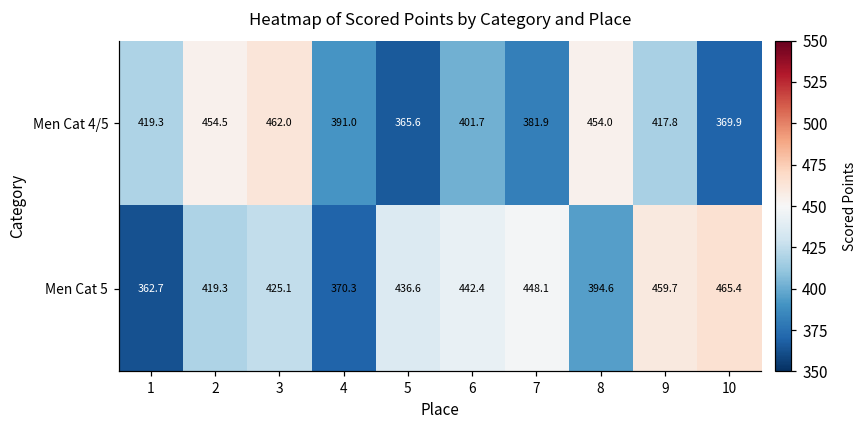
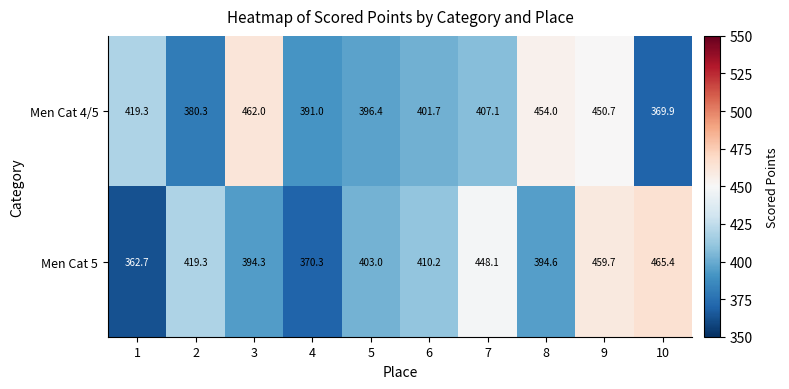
  {
    "Men Cat 4/5": {
      "1": 419.3,
-     "2": 454.5,
+     "2": 380.3,
      "3": 462.0,
      "4": 391.0,
-     "5": 365.6,
+     "5": 396.4,
      "6": 401.7,
-     "7": 381.9,
+     "7": 407.1,
      "8": 454.0,
-     "9": 417.8,
+     "9": 450.7,
      "10": 369.9
    },
    "Men Cat 5": {
      "1": 362.7,
      "2": 419.3,
-     "3": 425.1,
+     "3": 394.3,
      "4": 370.3,
-     "5": 436.6,
-     "6": 442.4,
+     "5": 403.0,
+     "6": 410.2,
      "7": 448.1,
      "8": 394.6,
      "9": 459.7,
      "10": 465.4
    }
  }
